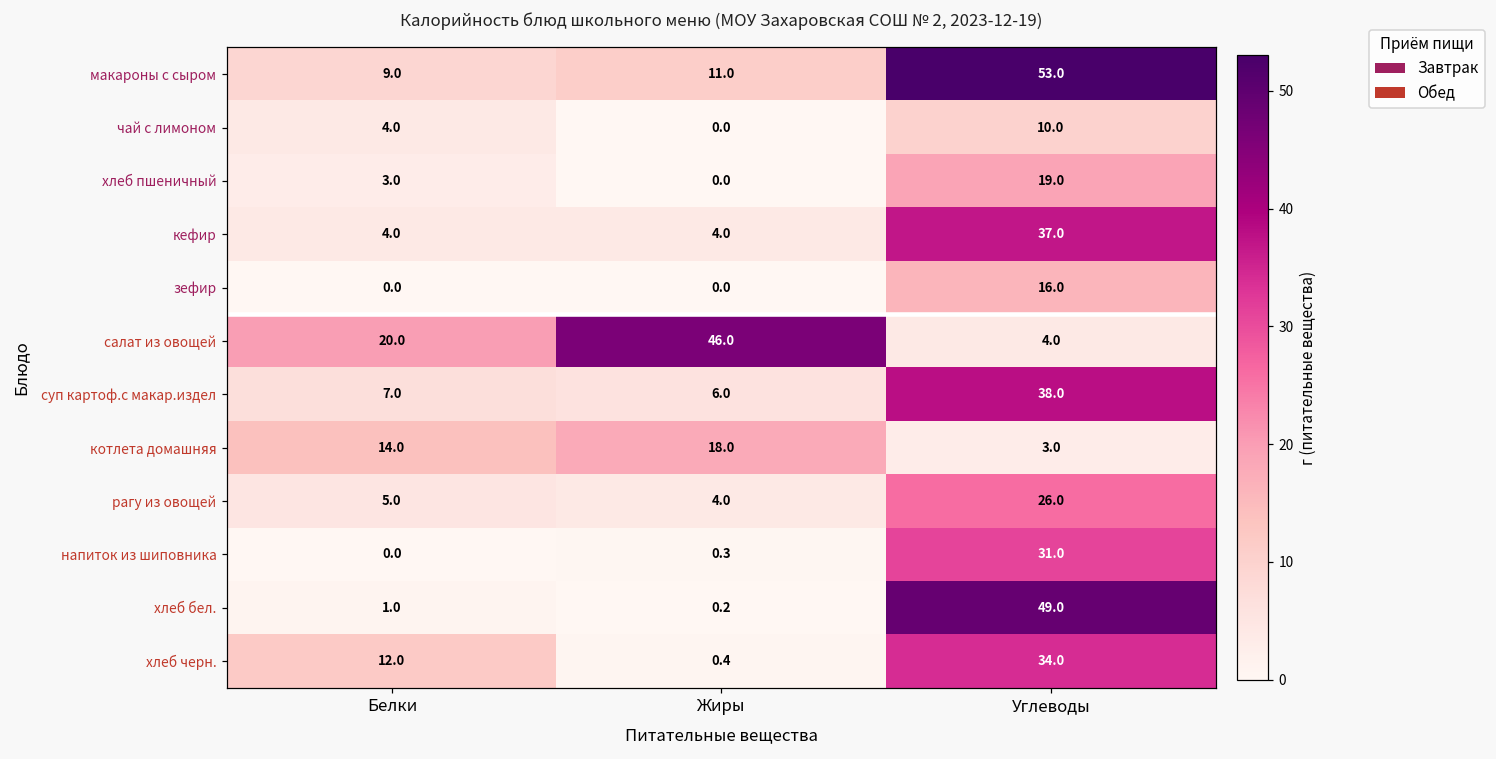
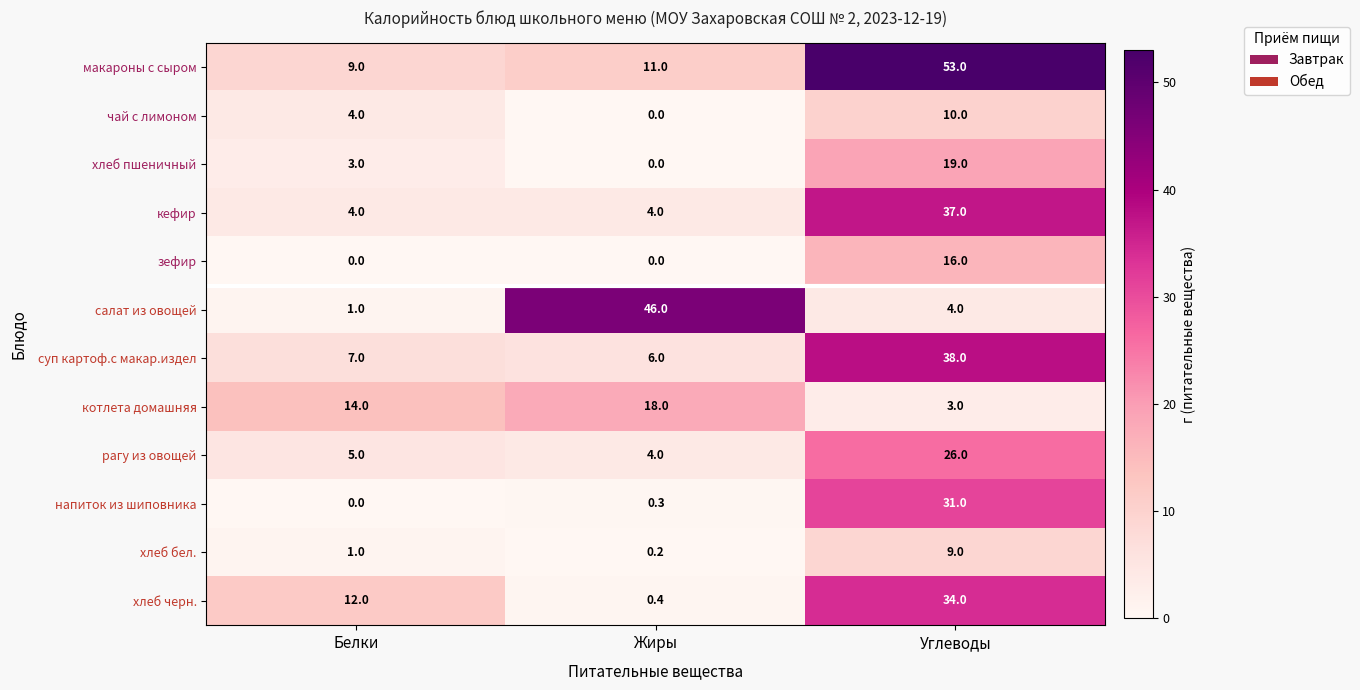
  {
    "макароны с сыром": {
      "Белки": 9.0,
      "Жиры": 11.0,
      "Углеводы": 53.0
    },
    "чай с лимоном": {
      "Белки": 4.0,
      "Жиры": 0.0,
      "Углеводы": 10.0
    },
    "хлеб пшеничный": {
      "Белки": 3.0,
      "Жиры": 0.0,
      "Углеводы": 19.0
    },
    "кефир": {
      "Белки": 4.0,
      "Жиры": 4.0,
      "Углеводы": 37.0
    },
    "зефир": {
      "Белки": 0.0,
      "Жиры": 0.0,
      "Углеводы": 16.0
    },
    "салат из овощей": {
-     "Белки": 20.0,
+     "Белки": 1.0,
      "Жиры": 46.0,
      "Углеводы": 4.0
    },
    "суп картоф.с макар.издел": {
      "Белки": 7.0,
      "Жиры": 6.0,
      "Углеводы": 38.0
    },
    "котлета домашняя": {
      "Белки": 14.0,
      "Жиры": 18.0,
      "Углеводы": 3.0
    },
    "рагу из овощей": {
      "Белки": 5.0,
      "Жиры": 4.0,
      "Углеводы": 26.0
    },
    "напиток из шиповника": {
      "Белки": 0.0,
      "Жиры": 0.3,
      "Углеводы": 31.0
    },
    "хлеб бел.": {
      "Белки": 1.0,
      "Жиры": 0.2,
-     "Углеводы": 49.0
+     "Углеводы": 9.0
    },
    "хлеб черн.": {
      "Белки": 12.0,
      "Жиры": 0.4,
      "Углеводы": 34.0
    }
  }
